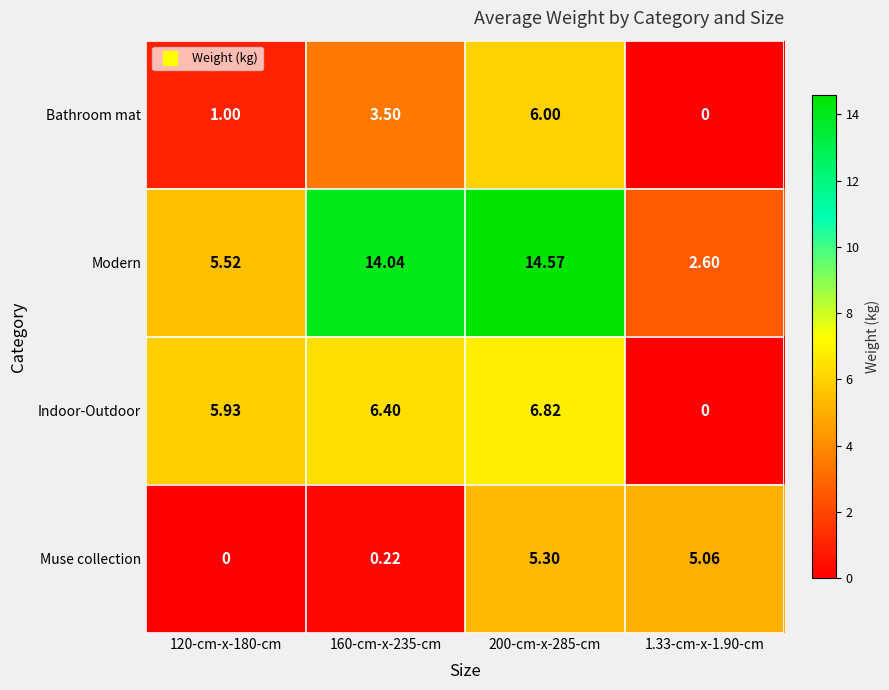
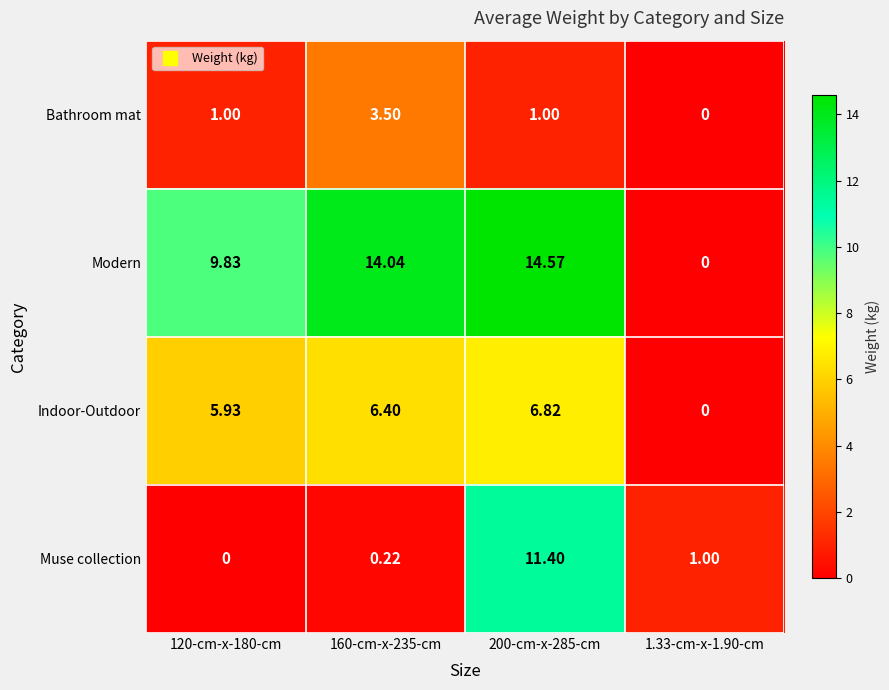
  {
    "Bathroom mat": {
      "120-cm-x-180-cm": 1.00,
      "160-cm-x-235-cm": 3.50,
-     "200-cm-x-285-cm": 6.00,
+     "200-cm-x-285-cm": 1.00,
      "1.33-cm-x-1.90-cm": 0
    },
    "Modern": {
-     "120-cm-x-180-cm": 5.52,
+     "120-cm-x-180-cm": 9.83,
      "160-cm-x-235-cm": 14.04,
      "200-cm-x-285-cm": 14.57,
-     "1.33-cm-x-1.90-cm": 2.60
+     "1.33-cm-x-1.90-cm": 0
    },
    "Indoor-Outdoor": {
      "120-cm-x-180-cm": 5.93,
      "160-cm-x-235-cm": 6.40,
      "200-cm-x-285-cm": 6.82,
      "1.33-cm-x-1.90-cm": 0
    },
    "Muse collection": {
      "120-cm-x-180-cm": 0,
      "160-cm-x-235-cm": 0.22,
-     "200-cm-x-285-cm": 5.30,
-     "1.33-cm-x-1.90-cm": 5.06
+     "200-cm-x-285-cm": 11.40,
+     "1.33-cm-x-1.90-cm": 1.00
    }
  }
